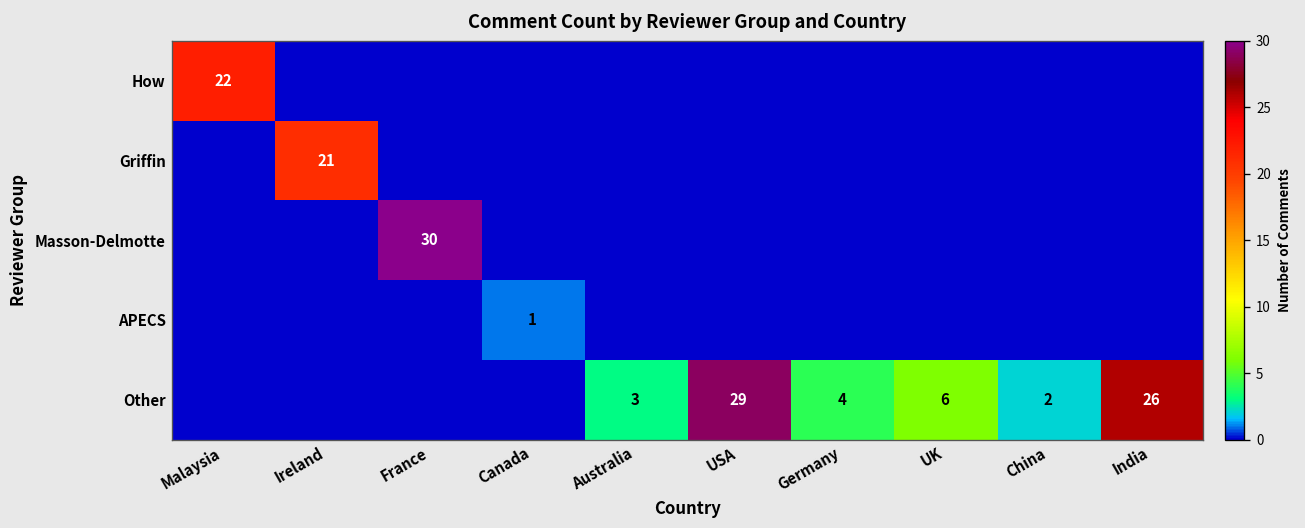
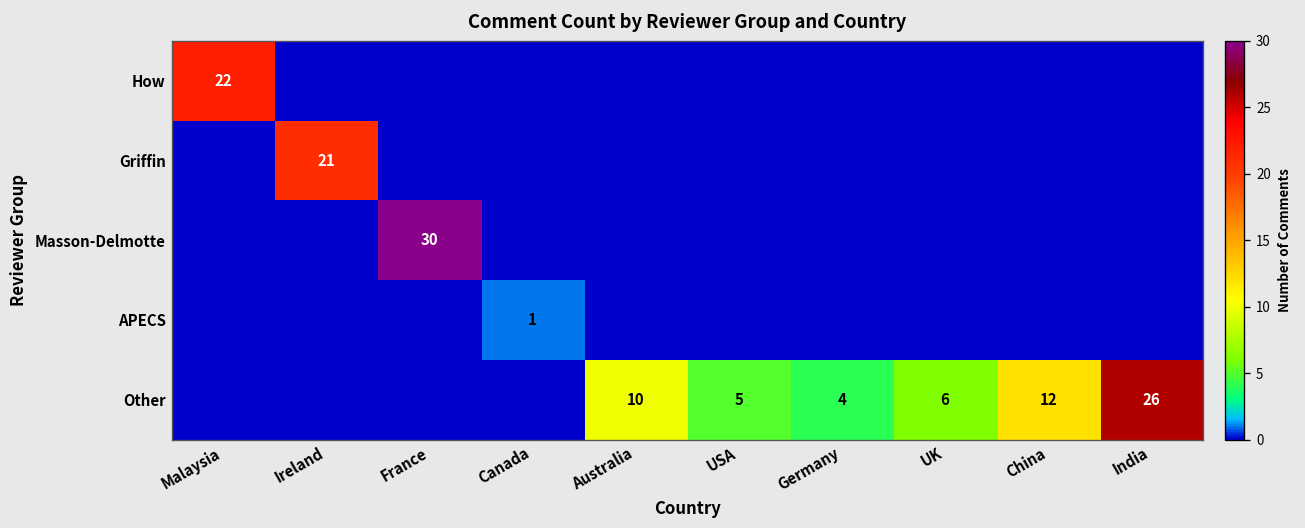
  {
    "How": {
      "Malaysia": 22
    },
    "Griffin": {
      "Ireland": 21
    },
    "Masson-Delmotte": {
      "France": 30
    },
    "APECS": {
      "Canada": 1
    },
    "Other": {
-     "Australia": 3,
-     "USA": 29,
+     "Australia": 10,
+     "USA": 5,
      "Germany": 4,
      "UK": 6,
-     "China": 2,
+     "China": 12,
      "India": 26
    }
  }
